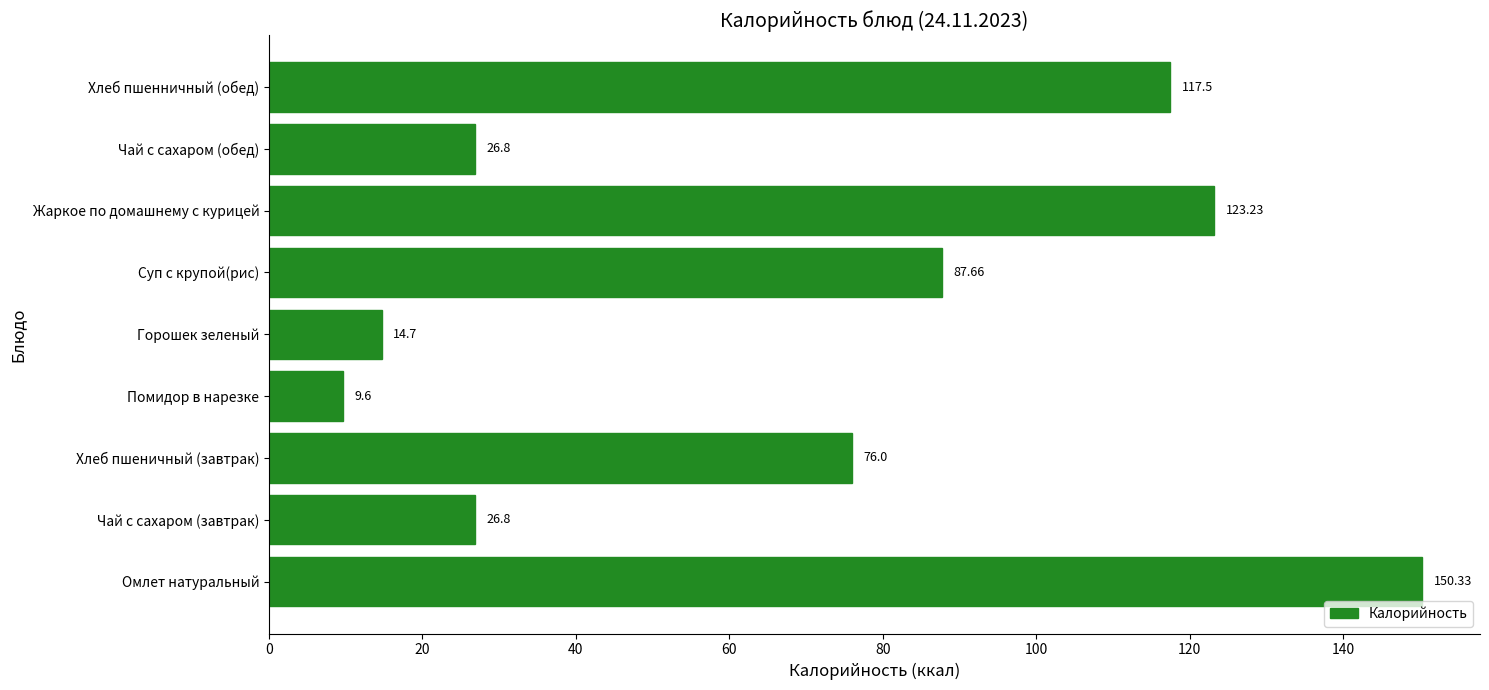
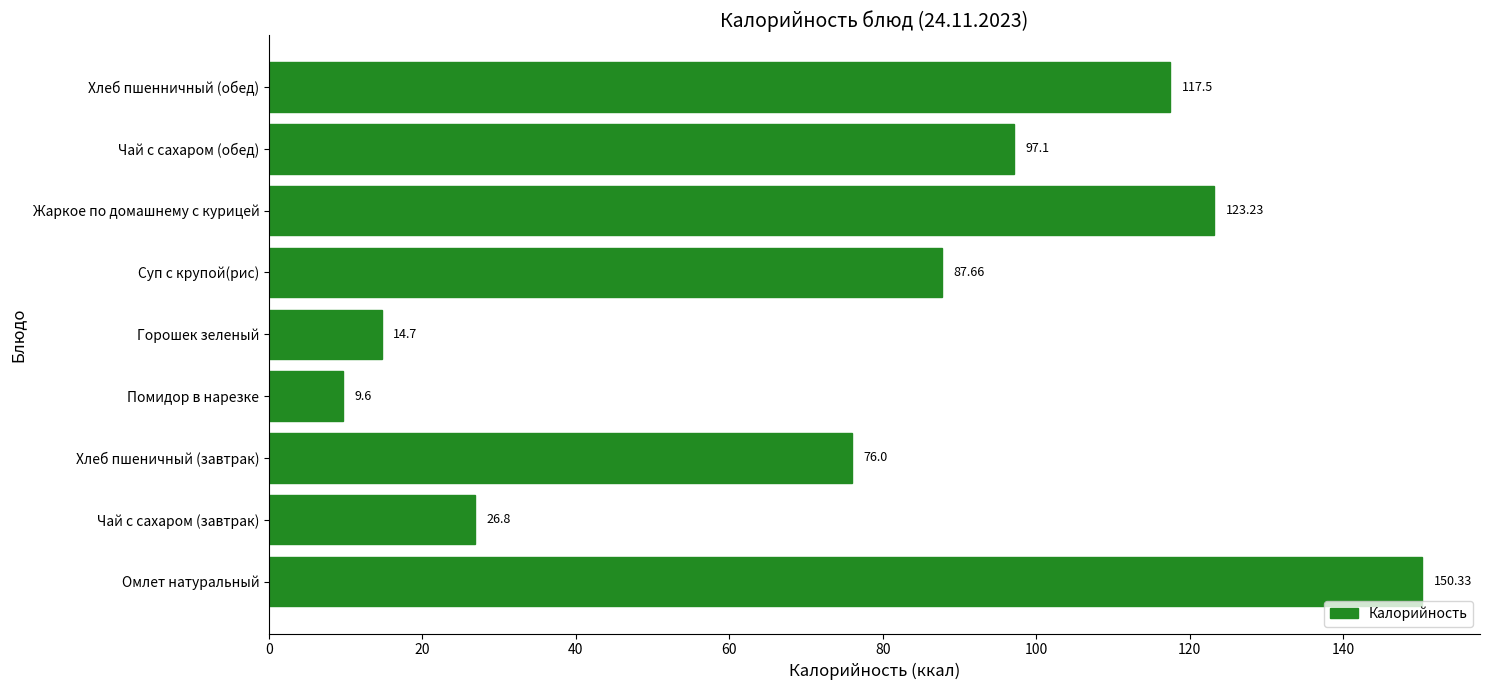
  {
    "Хлеб пшенничный (обед)": 117.5,
-   "Чай с сахаром (обед)": 26.8,
+   "Чай с сахаром (обед)": 97.1,
    "Жаркое по домашнему с курицей": 123.23,
    "Суп с крупой(рис)": 87.66,
    "Горошек зеленый": 14.7,
    "Помидор в нарезке": 9.6,
    "Хлеб пшеничный (завтрак)": 76.0,
    "Чай с сахаром (завтрак)": 26.8,
    "Омлет натуральный": 150.33
  }
